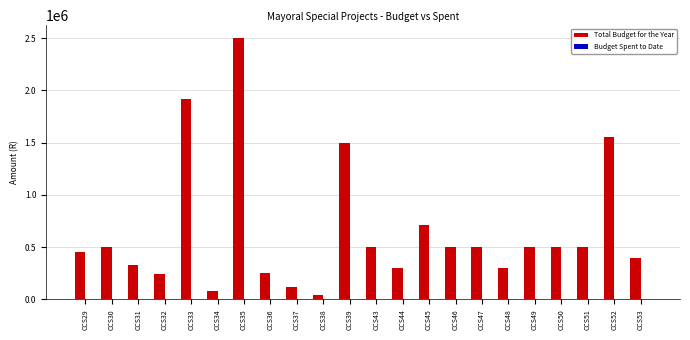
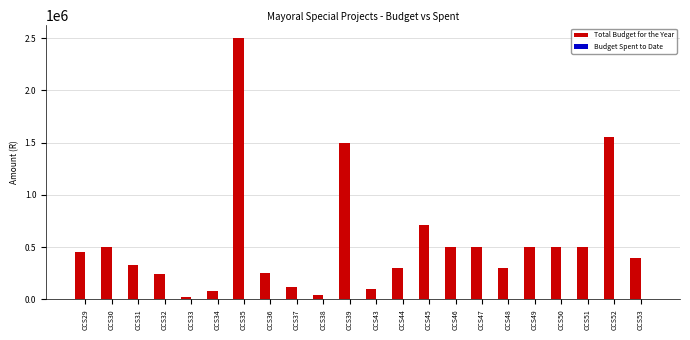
  {
    "Total Budget for the Year": {
      "CCS29": 450000,
      "CCS30": 500000,
      "CCS31": 330000,
      "CCS32": 240000,
-     "CCS33": 1920000,
+     "CCS33": 20000,
      "CCS34": 80000,
      "CCS35": 2500000,
      "CCS36": 250000,
      "CCS37": 120000,
      "CCS38": 50000,
      "CCS39": 1500000,
-     "CCS43": 500000,
+     "CCS43": 100000,
      "CCS44": 300000,
      "CCS45": 710000,
      "CCS46": 500000,
      "CCS47": 500000,
      "CCS48": 300000,
      "CCS49": 500000,
      "CCS50": 500000,
      "CCS51": 500000,
      "CCS52": 1550000,
      "CCS53": 400000
    },
    "Budget Spent to Date": {
      "CCS29": 0,
      "CCS30": 0,
      "CCS31": 0,
      "CCS32": 0,
      "CCS33": 0,
      "CCS34": 0,
      "CCS35": 0,
      "CCS36": 0,
      "CCS37": 0,
      "CCS38": 0,
      "CCS39": 0,
      "CCS43": 0,
      "CCS44": 0,
      "CCS45": 0,
      "CCS46": 0,
      "CCS47": 0,
      "CCS48": 0,
      "CCS49": 0,
      "CCS50": 0,
      "CCS51": 0,
      "CCS52": 0,
      "CCS53": 0
    }
  }
